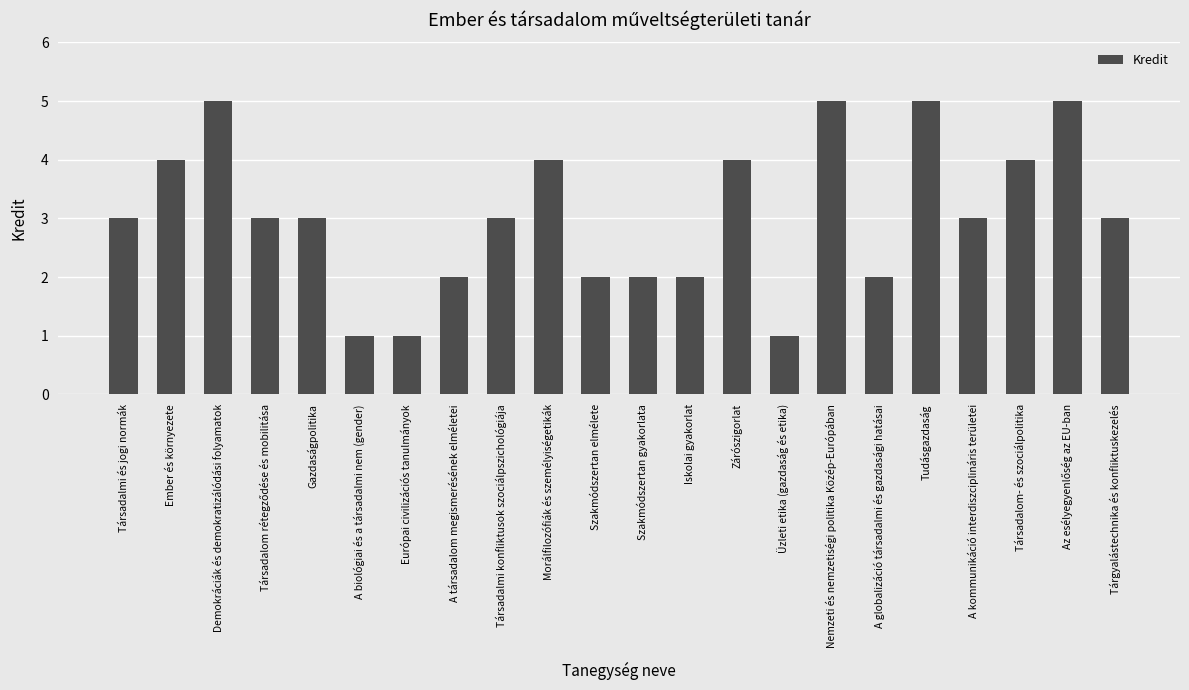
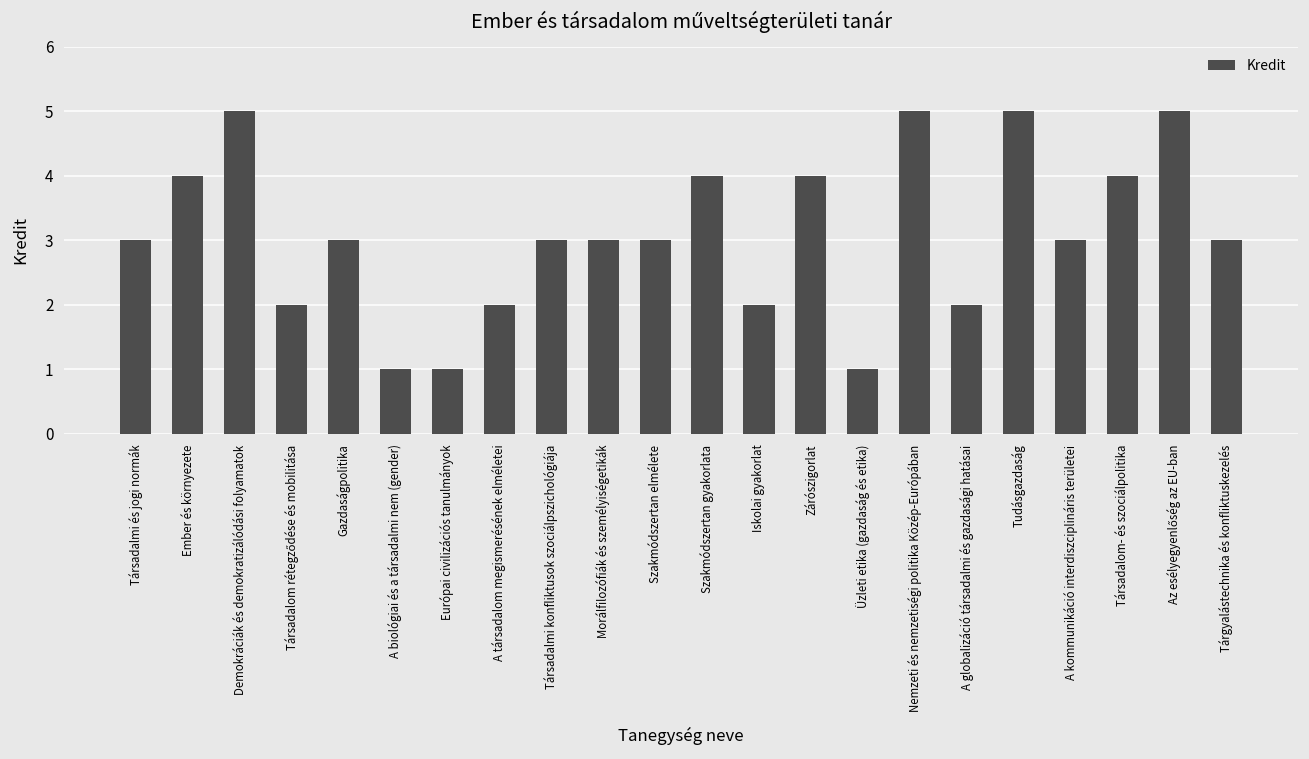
  {
    "Társadalmi és jogi normák": 3,
    "Ember és környezete": 4,
    "Demokráciák és demokratizálódási folyamatok": 5,
-   "Társadalom rétegződése és mobilitása": 3,
+   "Társadalom rétegződése és mobilitása": 2,
    "Gazdaságpolitika": 3,
    "A biológiai és a társadalmi nem (gender)": 1,
    "Európai civilizációs tanulmányok": 1,
    "A társadalom megismerésének elméletei": 2,
    "Társadalmi konfliktusok szociálpszichológiája": 3,
-   "Morálfilozófiák és személyiségetikák": 4,
-   "Szakmódszertan elmélete": 2,
-   "Szakmódszertan gyakorlata": 2,
+   "Morálfilozófiák és személyiségetikák": 3,
+   "Szakmódszertan elmélete": 3,
+   "Szakmódszertan gyakorlata": 4,
    "Iskolai gyakorlat": 2,
    "Zárószigorlat": 4,
    "Üzleti etika (gazdaság és etika)": 1,
    "Nemzeti és nemzetiségi politika Közép-Európában": 5,
    "A globalizáció társadalmi és gazdasági hatásai": 2,
    "Tudásgazdaság": 5,
    "A kommunikáció interdiszciplináris területei": 3,
    "Társadalom- és szociálpolitika": 4,
    "Az esélyegyenlőség az EU-ban": 5,
    "Tárgyalástechnika és konfliktuskezelés": 3
  }
